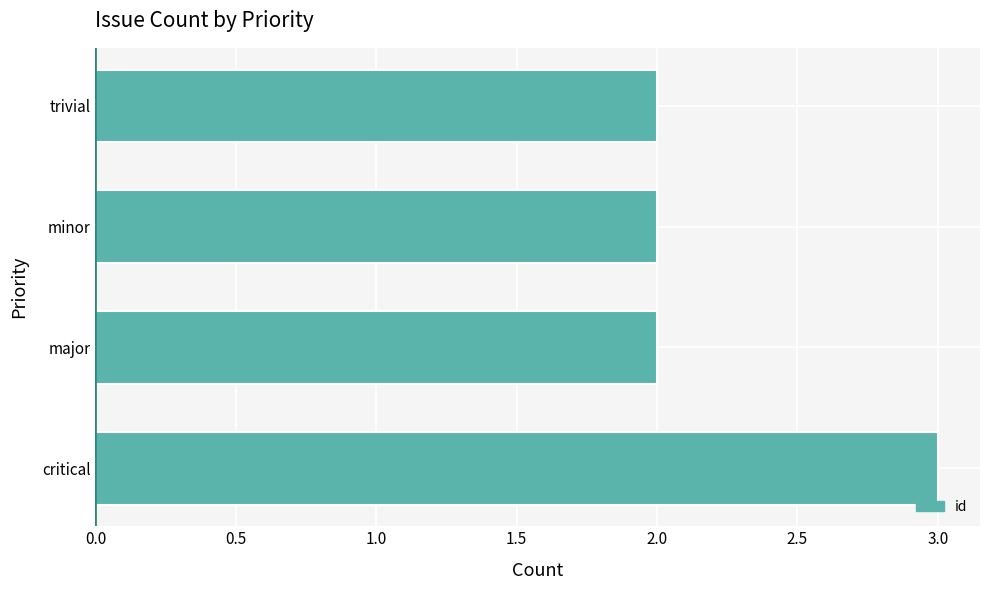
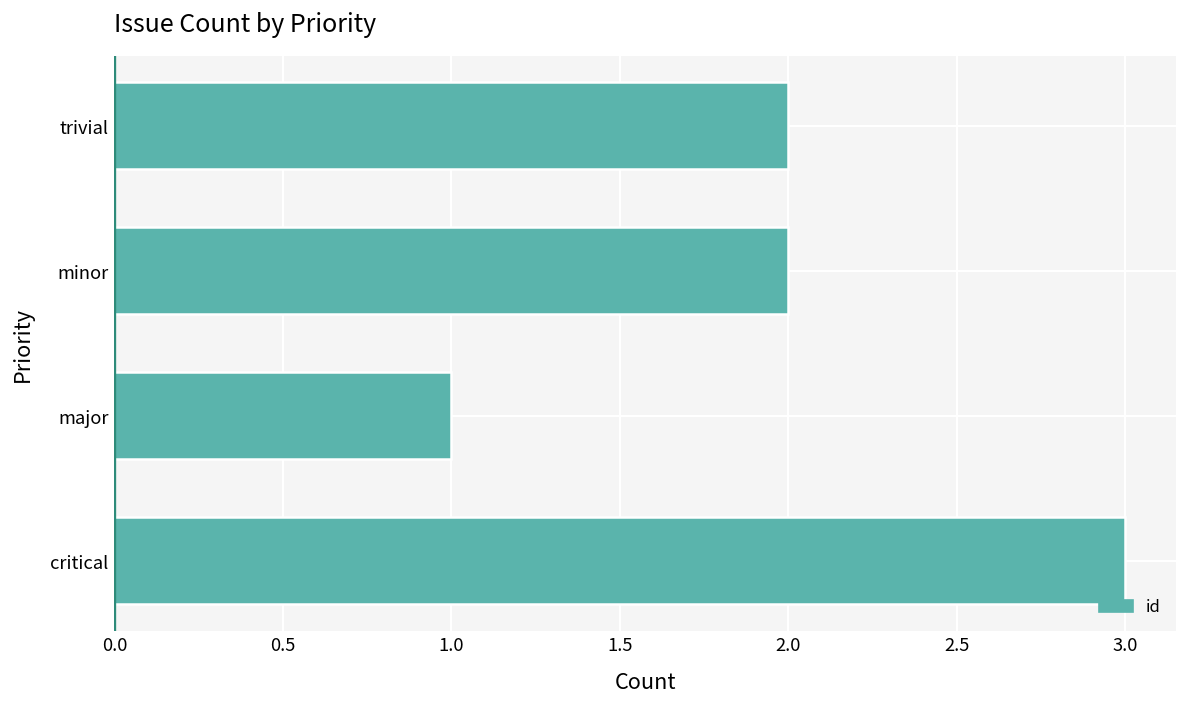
  {
    "trivial": 2,
    "minor": 2,
-   "major": 2,
+   "major": 1,
    "critical": 3
  }
